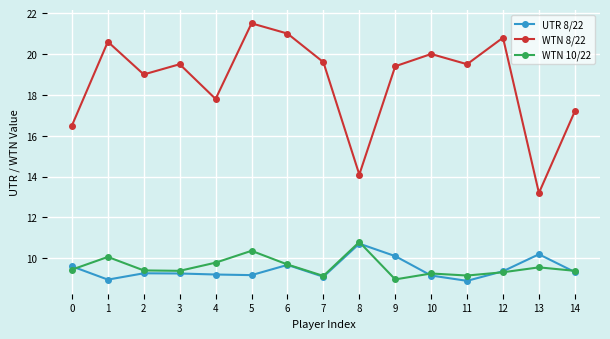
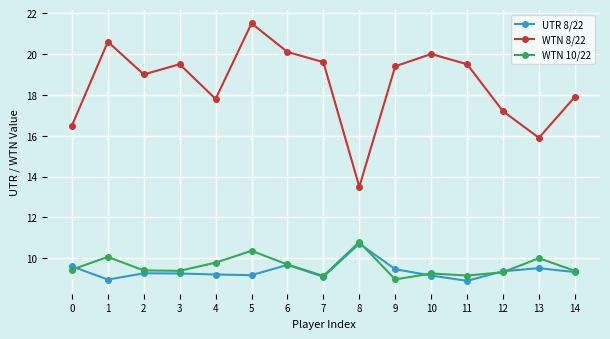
  {
    "UTR 8/22": {
      "0": 9.6,
      "1": 9.0,
      "2": 9.3,
      "3": 9.3,
      "4": 9.2,
      "5": 9.2,
-     "9": 10.1,
+     "9": 9.5,
      "11": 8.9,
-     "13": 10.2
+     "13": 9.5
    },
    "WTN 8/22": {
      "0": 16.5,
      "1": 20.6,
      "2": 19.0,
      "3": 19.5,
      "4": 17.8,
      "5": 21.5,
-     "6": 21.0,
+     "6": 20.1,
      "7": 19.6,
-     "8": 14.1,
+     "8": 13.5,
      "9": 19.4,
      "10": 20.0,
      "11": 19.5,
-     "12": 20.8,
-     "13": 13.2,
-     "14": 17.2
+     "12": 17.2,
+     "13": 15.9,
+     "14": 17.9
    },
    "WTN 10/22": {
      "0": 9.5,
      "1": 10.1,
      "2": 9.4,
      "3": 9.4,
      "4": 9.8,
      "5": 10.4,
      "9": 9.0,
      "11": 9.2,
-     "13": 9.6
+     "13": 10.0
    }
  }
